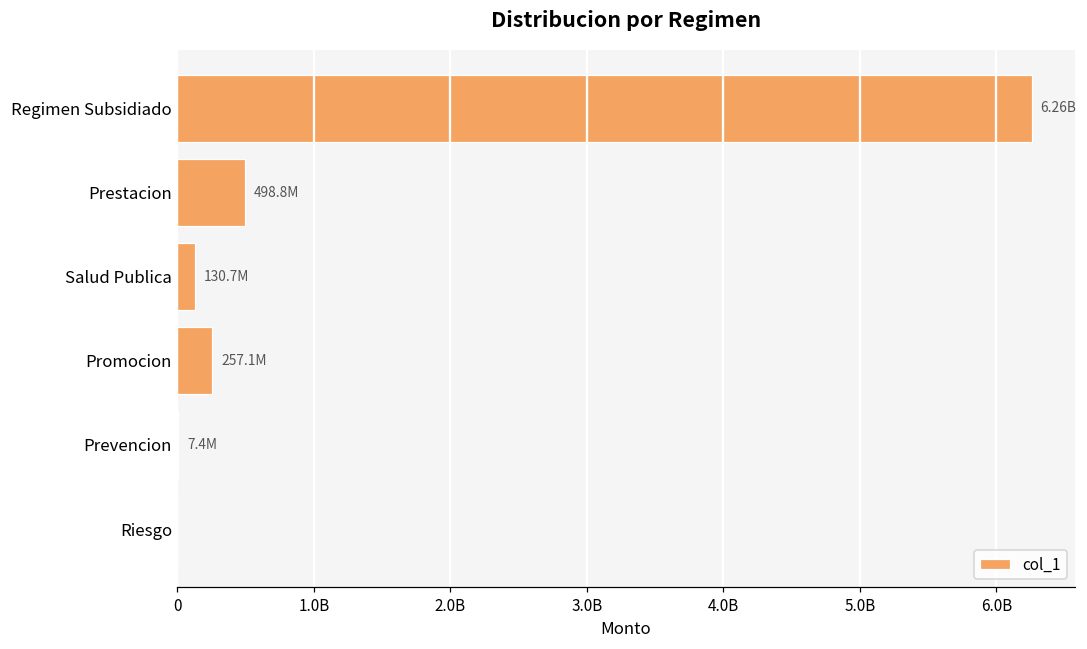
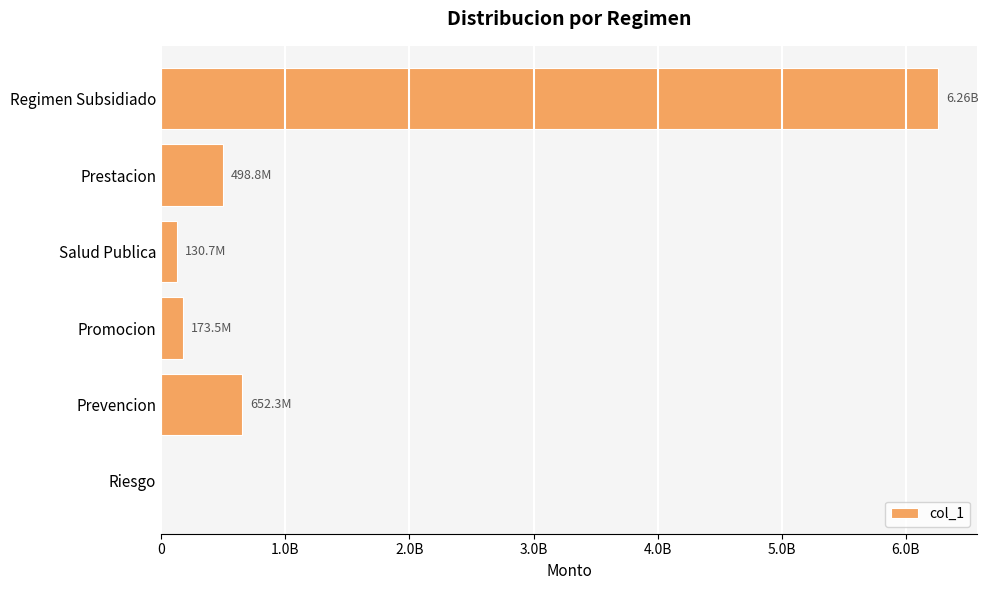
  {
    "Regimen Subsidiado": "6.26B",
    "Prestacion": "498.8M",
    "Salud Publica": "130.7M",
-   "Promocion": "257.1M",
-   "Prevencion": "7.4M"
+   "Promocion": "173.5M",
+   "Prevencion": "652.3M"
  }
